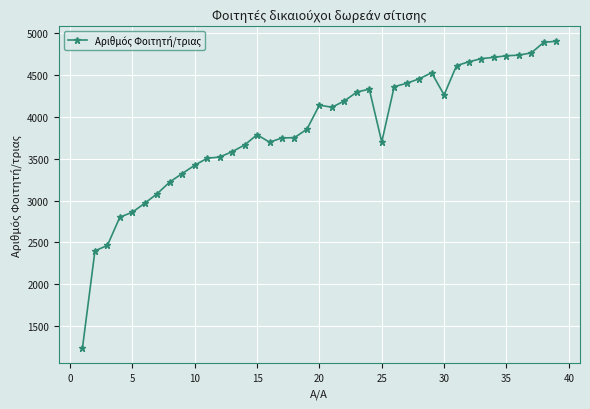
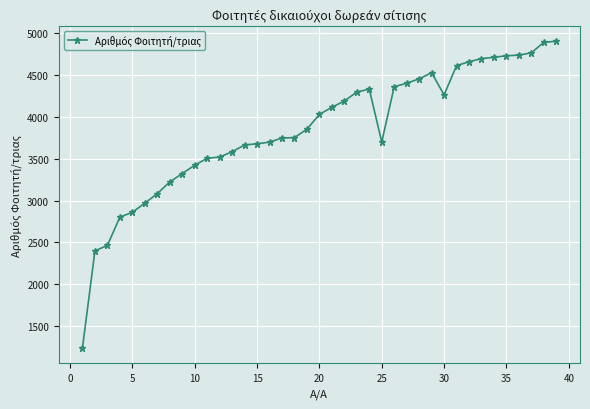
  {
    "5": 2900,
    "10": 3400,
-   "15": 3800,
-   "20": 4100,
+   "15": 3700,
+   "20": 4000,
    "25": 3700,
    "30": 4300,
    "35": 4700
  }
